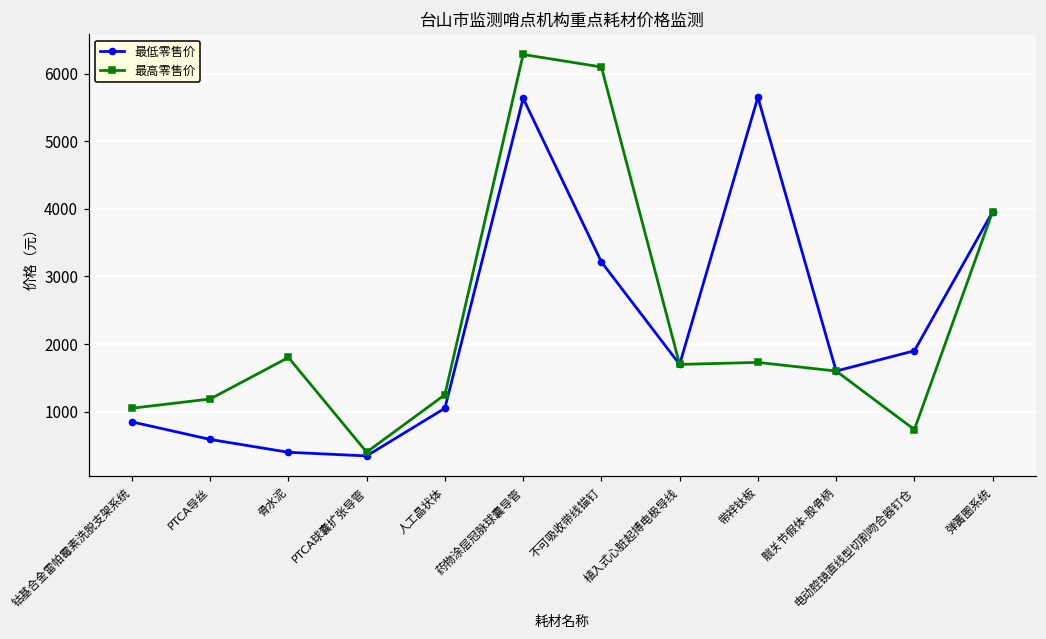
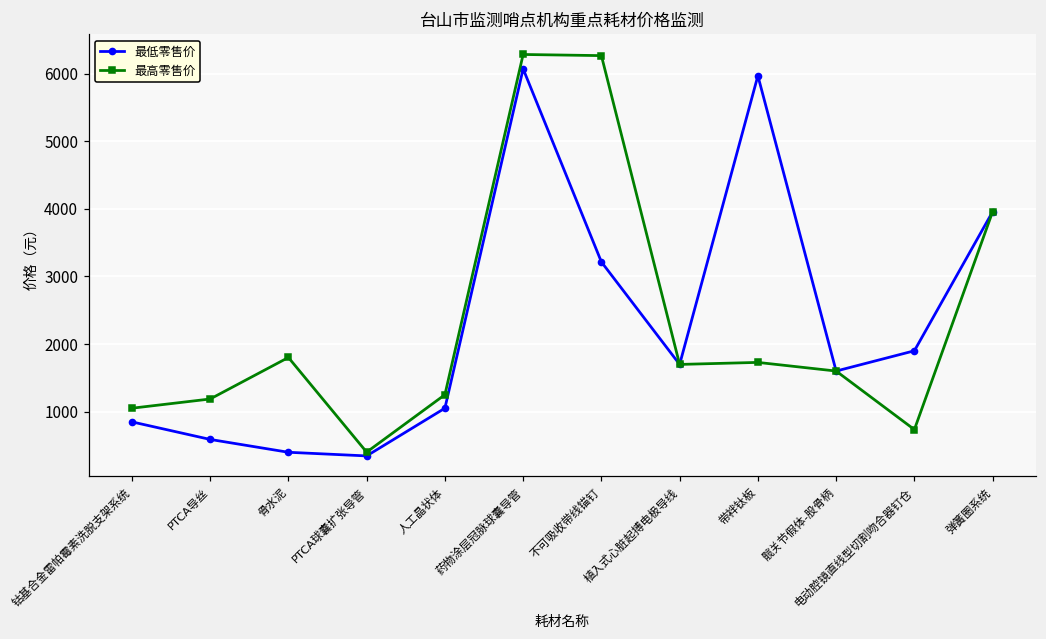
  {
    "最低零售价": {
      "钴基合金雷帕霉素洗脱支架系统": 800,
      "PTCA导丝": 600,
      "骨水泥": 400,
      "PTCA球囊扩张导管": 300,
      "人工晶状体": 1100,
-     "药物涂层冠脉球囊导管": 5600,
+     "药物涂层冠脉球囊导管": 6100,
      "不可吸收带线锚钉": 3200,
-     "带袢钛板": 5700,
+     "带袢钛板": 6000,
      "电动腔镜直线型切割吻合器钉仓": 1900
    },
    "最高零售价": {
      "钴基合金雷帕霉素洗脱支架系统": 1100,
      "PTCA导丝": 1200,
      "骨水泥": 1800,
      "PTCA球囊扩张导管": 400,
      "人工晶状体": 1300,
      "药物涂层冠脉球囊导管": 6300,
-     "不可吸收带线锚钉": 6100,
+     "不可吸收带线锚钉": 6300,
      "带袢钛板": 1700,
      "电动腔镜直线型切割吻合器钉仓": 700
    }
  }
